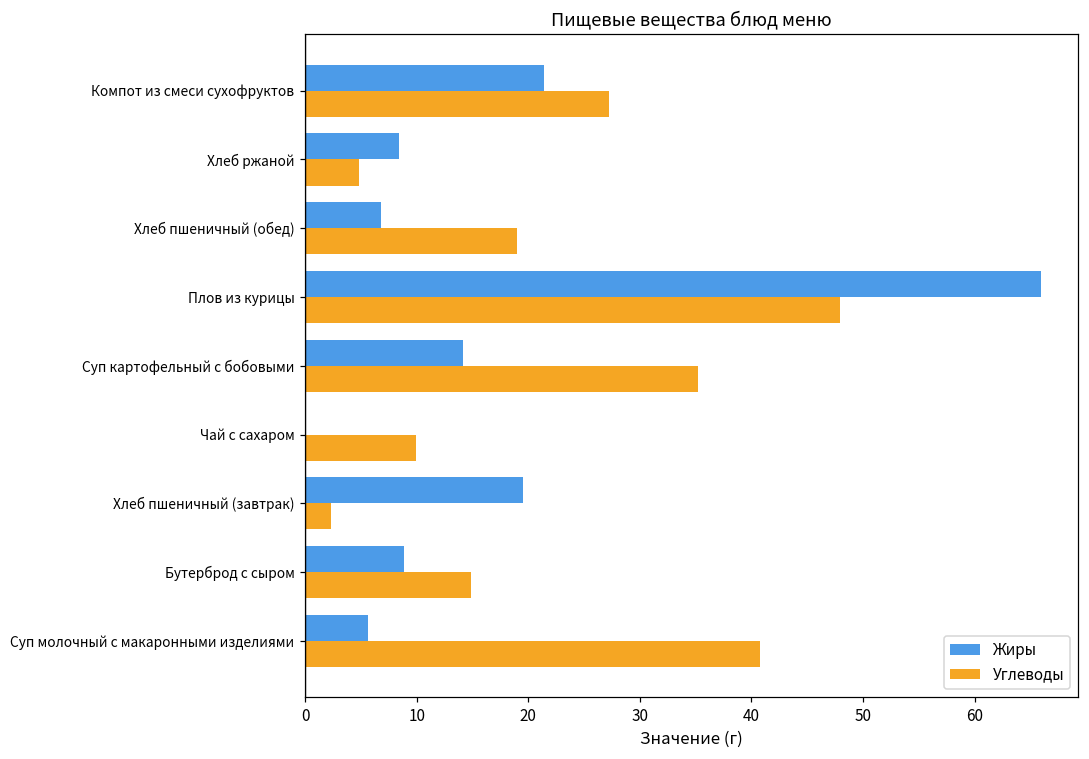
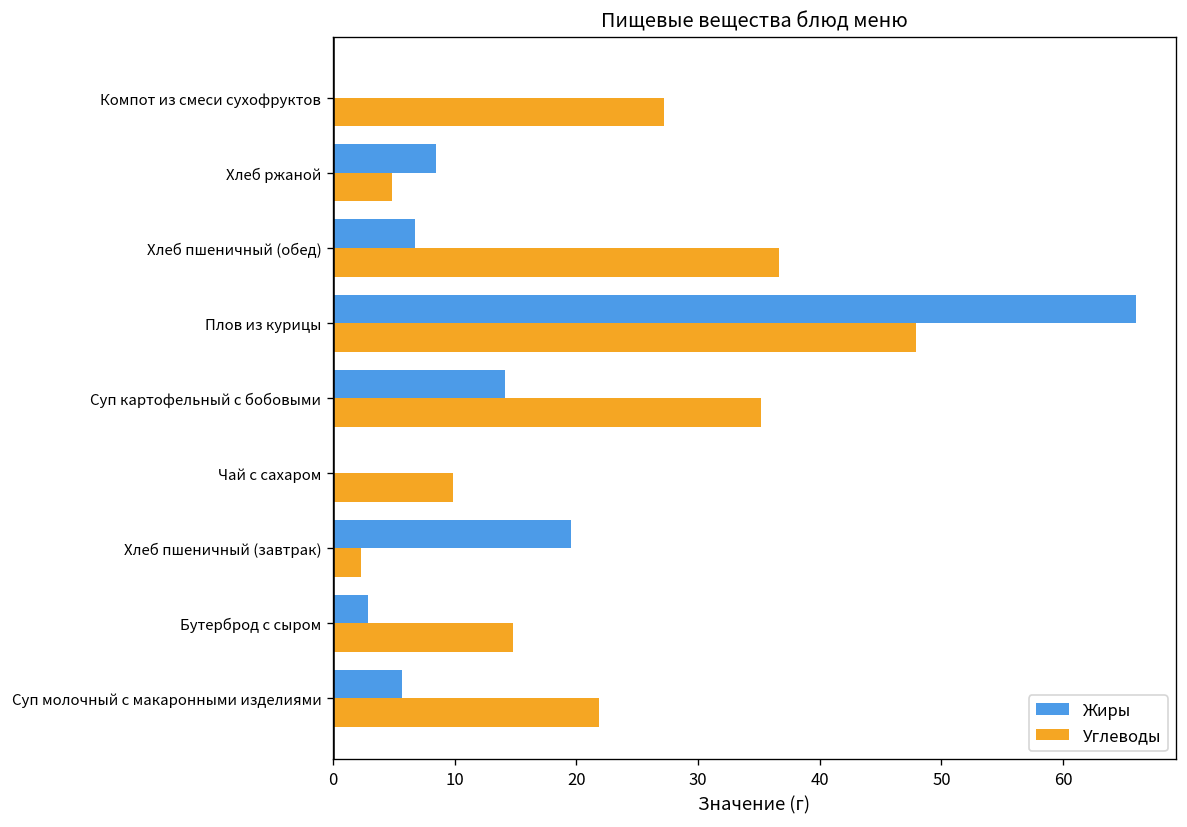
  {
    "Жиры": {
-     "Компот из смеси сухофруктов": 21.4,
+     "Компот из смеси сухофруктов": 0.0,
      "Хлеб ржаной": 8.4,
      "Хлеб пшеничный (обед)": 6.8,
      "Плов из курицы": 66.0,
      "Суп картофельный с бобовыми": 14.2,
      "Хлеб пшеничный (завтрак)": 19.5,
-     "Бутерброд с сыром": 8.8,
+     "Бутерброд с сыром": 2.9,
      "Суп молочный с макаронными изделиями": 5.7
    },
    "Углеводы": {
      "Компот из смеси сухофруктов": 27.2,
      "Хлеб ржаной": 4.8,
-     "Хлеб пшеничный (обед)": 18.9,
+     "Хлеб пшеничный (обед)": 36.7,
      "Плов из курицы": 47.9,
      "Суп картофельный с бобовыми": 35.2,
      "Чай с сахаром": 9.9,
      "Хлеб пшеничный (завтрак)": 2.3,
      "Бутерброд с сыром": 14.8,
-     "Суп молочный с макаронными изделиями": 40.7
+     "Суп молочный с макаронными изделиями": 21.8
    }
  }
